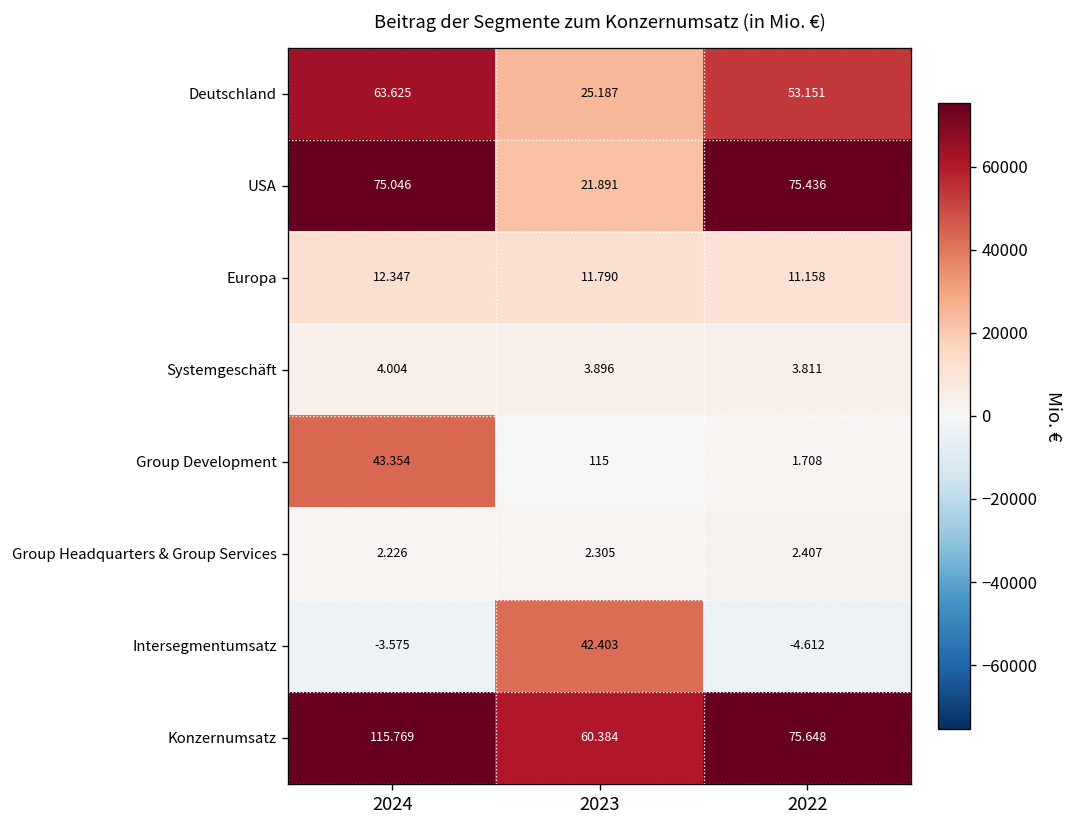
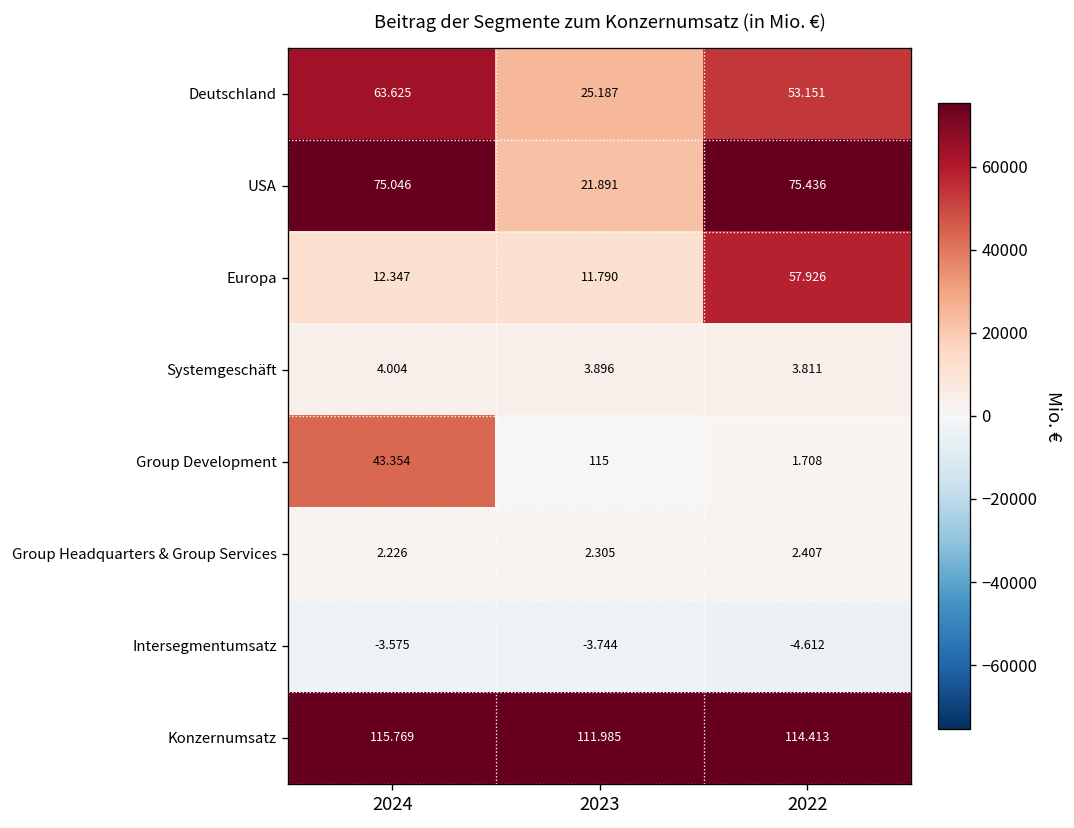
  {
    "Deutschland": {
      "2024": 63.625,
      "2023": 25.187,
      "2022": 53.151
    },
    "USA": {
      "2024": 75.046,
      "2023": 21.891,
      "2022": 75.436
    },
    "Europa": {
      "2024": 12.347,
      "2023": 11.790,
-     "2022": 11.158
+     "2022": 57.926
    },
    "Systemgeschäft": {
      "2024": 4.004,
      "2023": 3.896,
      "2022": 3.811
    },
    "Group Development": {
      "2024": 43.354,
      "2023": 115,
      "2022": 1.708
    },
    "Group Headquarters & Group Services": {
      "2024": 2.226,
      "2023": 2.305,
      "2022": 2.407
    },
    "Intersegmentumsatz": {
      "2024": -3.575,
-     "2023": 42.403,
+     "2023": -3.744,
      "2022": -4.612
    },
    "Konzernumsatz": {
      "2024": 115.769,
-     "2023": 60.384,
-     "2022": 75.648
+     "2023": 111.985,
+     "2022": 114.413
    }
  }
